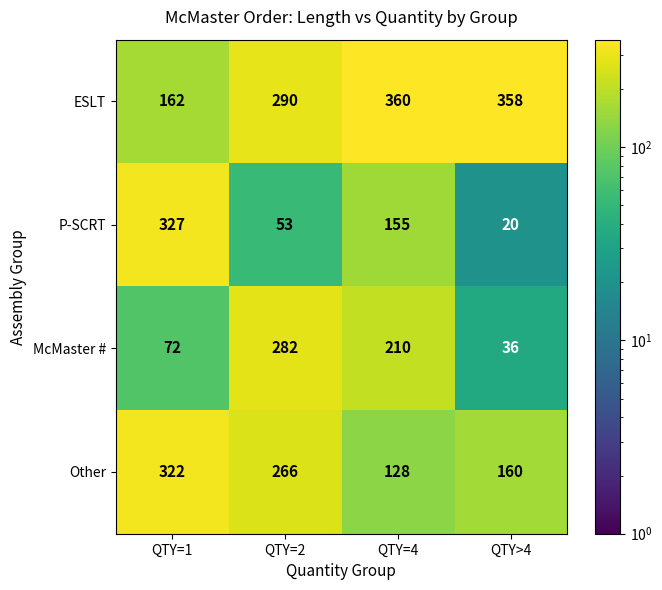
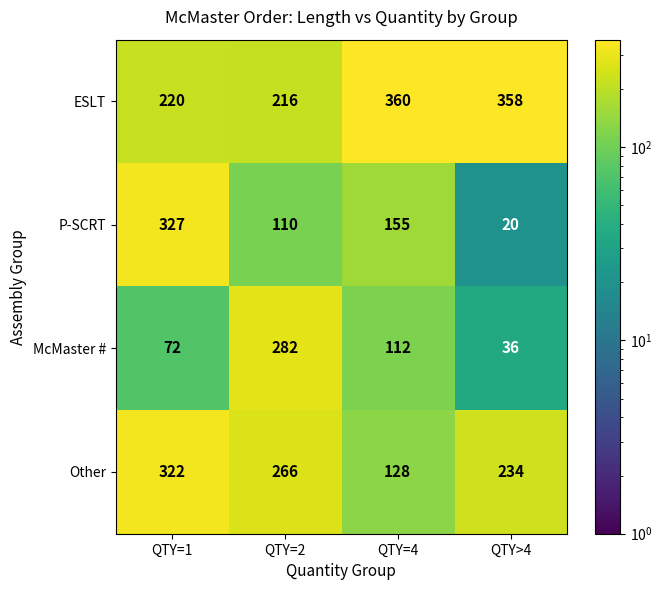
  {
    "ESLT": {
-     "QTY=1": 162,
-     "QTY=2": 290,
+     "QTY=1": 220,
+     "QTY=2": 216,
      "QTY=4": 360,
      "QTY>4": 358
    },
    "P-SCRT": {
      "QTY=1": 327,
-     "QTY=2": 53,
+     "QTY=2": 110,
      "QTY=4": 155,
      "QTY>4": 20
    },
    "McMaster #": {
      "QTY=1": 72,
      "QTY=2": 282,
-     "QTY=4": 210,
+     "QTY=4": 112,
      "QTY>4": 36
    },
    "Other": {
      "QTY=1": 322,
      "QTY=2": 266,
      "QTY=4": 128,
-     "QTY>4": 160
+     "QTY>4": 234
    }
  }
